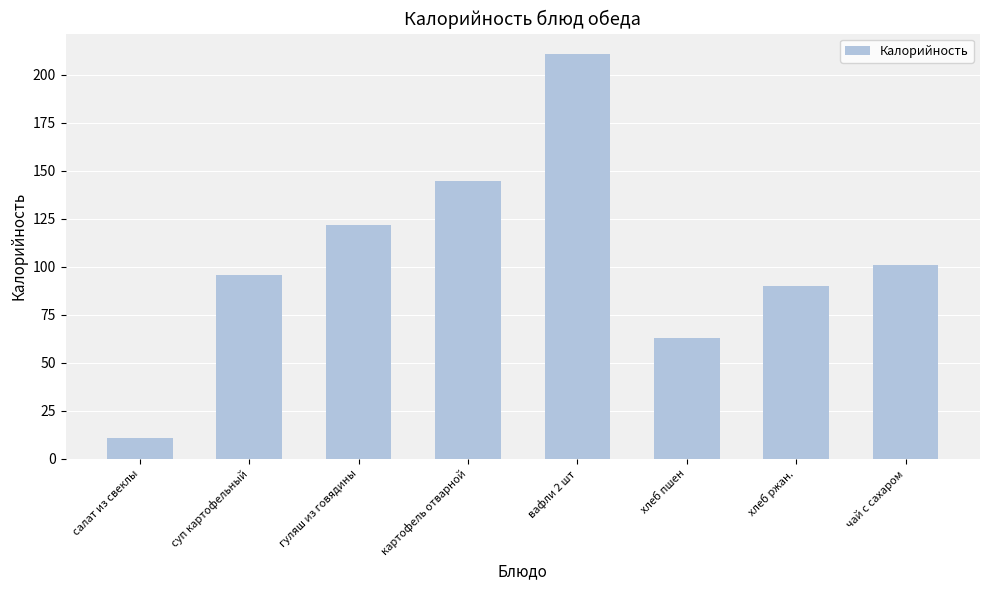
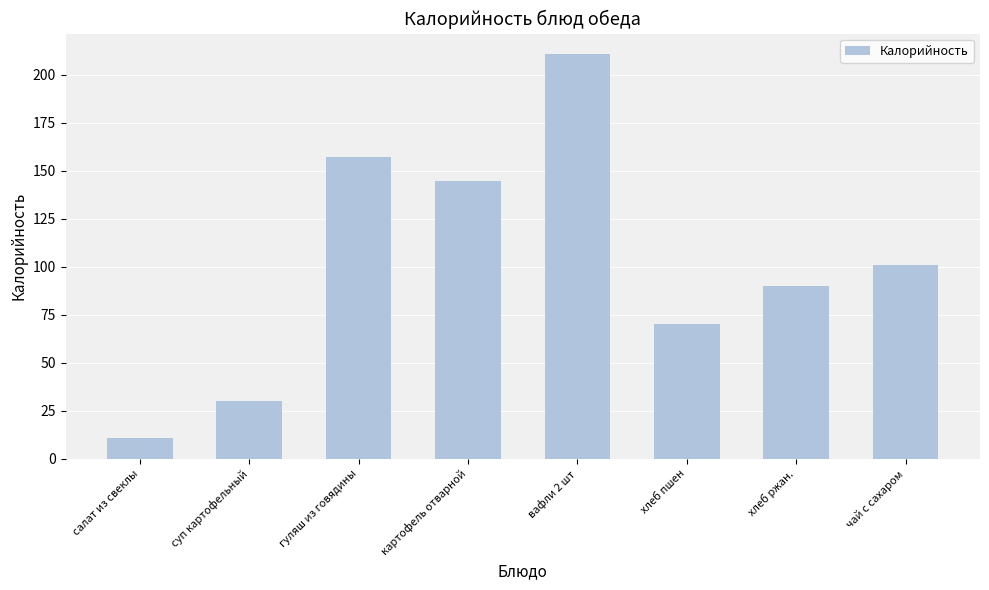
  {
    "салат из свеклы": 11,
-   "суп картофельный": 96,
-   "гуляш из говядины": 122,
+   "суп картофельный": 30,
+   "гуляш из говядины": 157,
    "картофель отварной": 145,
    "вафли 2 шт": 211,
-   "хлеб пшен": 63,
+   "хлеб пшен": 70,
    "хлеб ржан.": 90,
    "чай с сахаром": 101
  }
